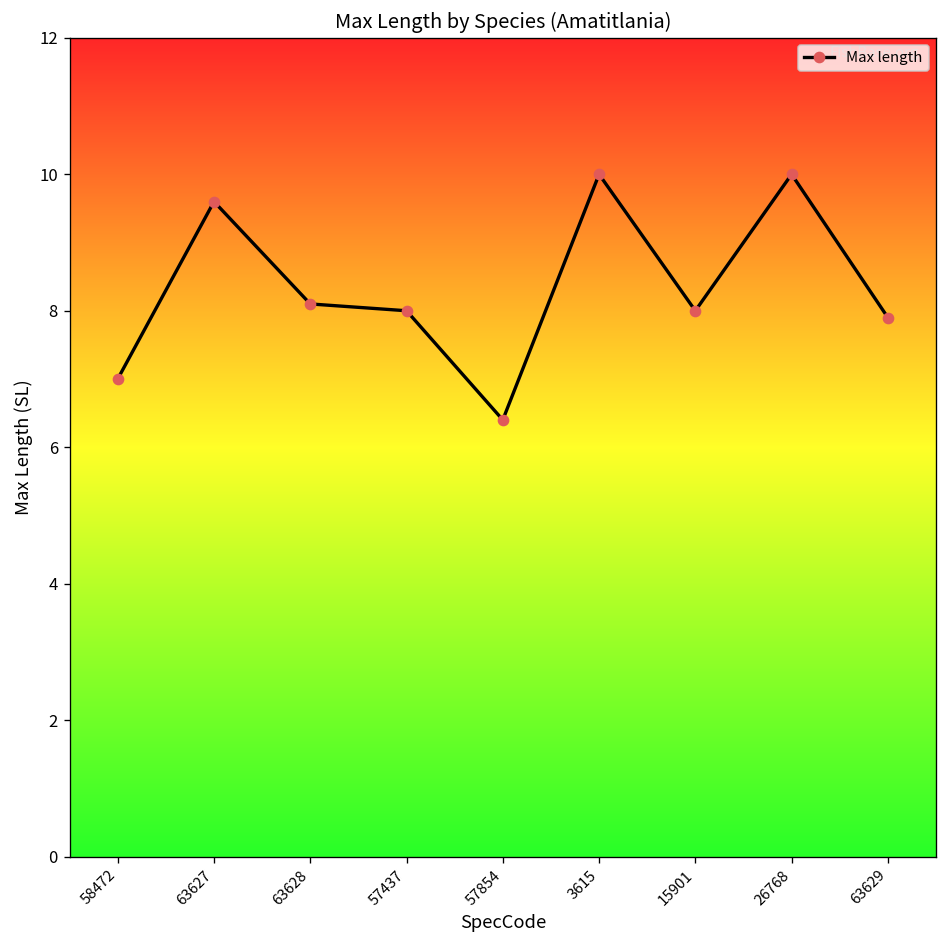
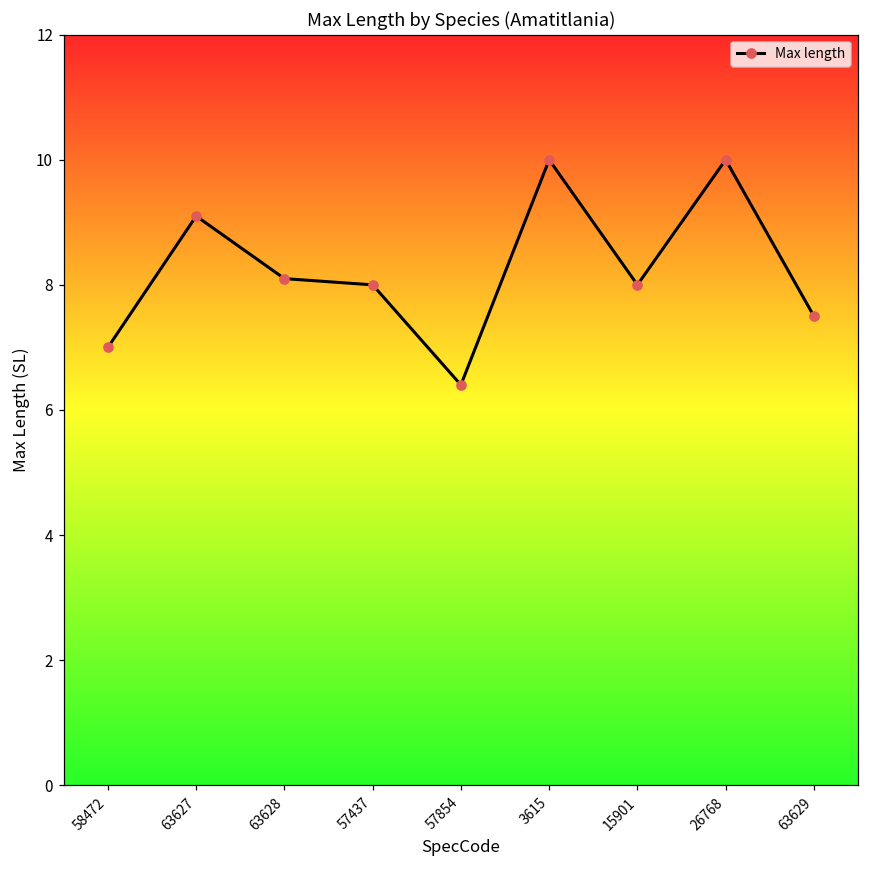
  {
    "58472": 7.0,
-   "63627": 9.6,
+   "63627": 9.1,
    "63628": 8.1,
    "57437": 8.0,
    "57854": 6.4,
    "3615": 10.0,
    "15901": 8.0,
    "26768": 10.0,
-   "63629": 7.9
+   "63629": 7.5
  }
